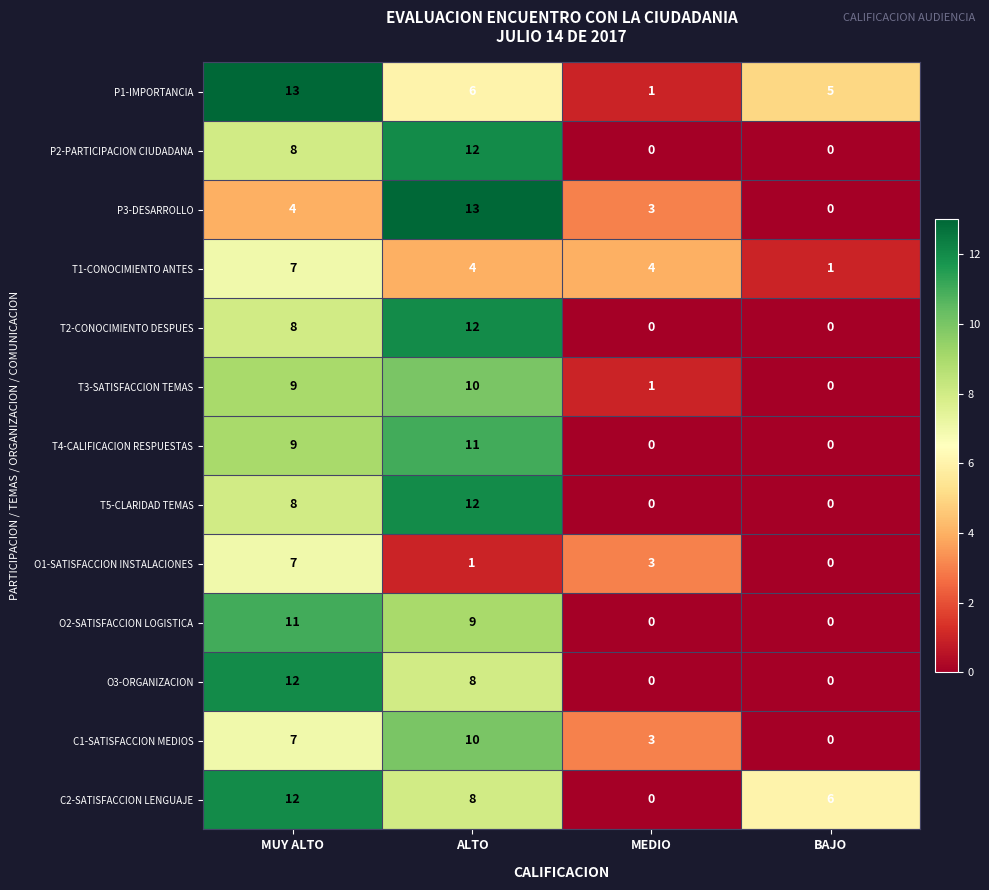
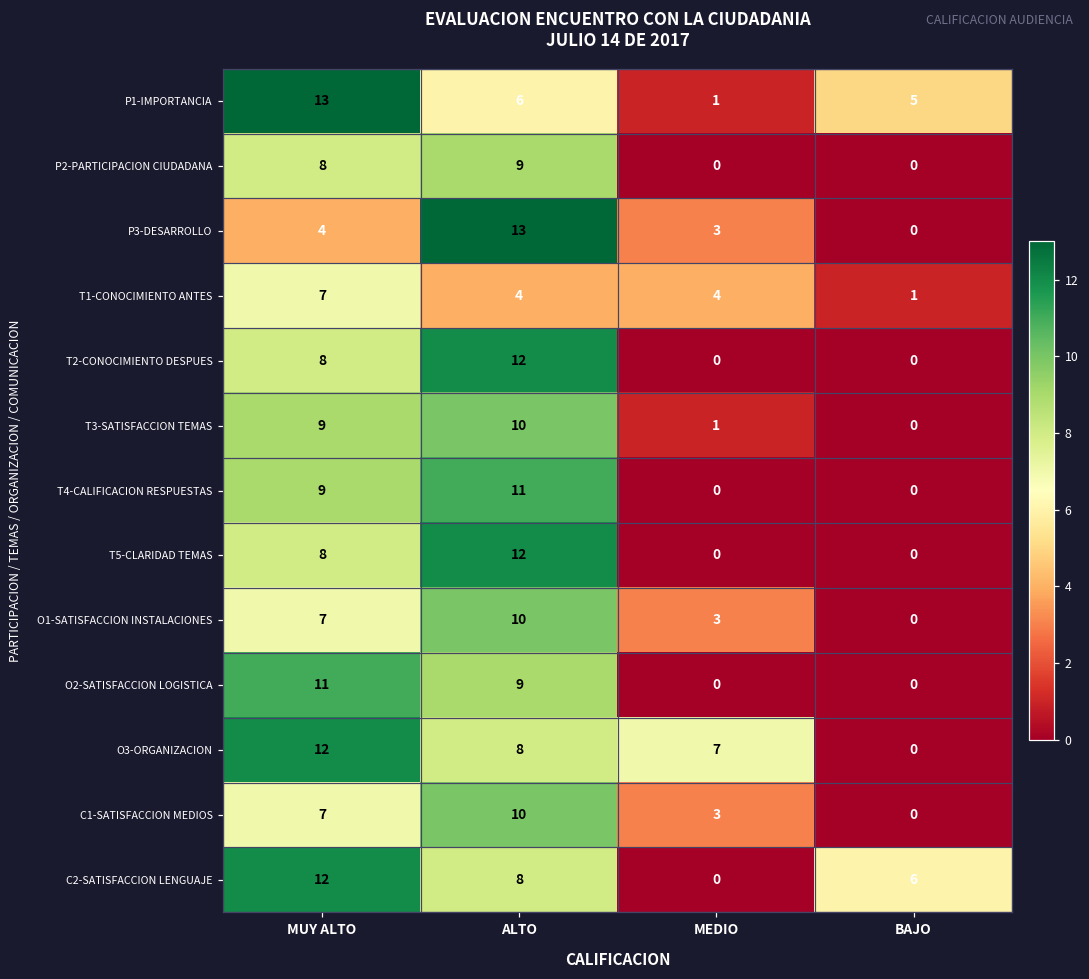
  {
    "P1-IMPORTANCIA": {
      "MUY ALTO": 13,
      "ALTO": 6,
      "MEDIO": 1,
      "BAJO": 5
    },
    "P2-PARTICIPACION CIUDADANA": {
      "MUY ALTO": 8,
-     "ALTO": 12,
+     "ALTO": 9,
      "MEDIO": 0,
      "BAJO": 0
    },
    "P3-DESARROLLO": {
      "MUY ALTO": 4,
      "ALTO": 13,
      "MEDIO": 3,
      "BAJO": 0
    },
    "T1-CONOCIMIENTO ANTES": {
      "MUY ALTO": 7,
      "ALTO": 4,
      "MEDIO": 4,
      "BAJO": 1
    },
    "T2-CONOCIMIENTO DESPUES": {
      "MUY ALTO": 8,
      "ALTO": 12,
      "MEDIO": 0,
      "BAJO": 0
    },
    "T3-SATISFACCION TEMAS": {
      "MUY ALTO": 9,
      "ALTO": 10,
      "MEDIO": 1,
      "BAJO": 0
    },
    "T4-CALIFICACION RESPUESTAS": {
      "MUY ALTO": 9,
      "ALTO": 11,
      "MEDIO": 0,
      "BAJO": 0
    },
    "T5-CLARIDAD TEMAS": {
      "MUY ALTO": 8,
      "ALTO": 12,
      "MEDIO": 0,
      "BAJO": 0
    },
    "O1-SATISFACCION INSTALACIONES": {
      "MUY ALTO": 7,
-     "ALTO": 1,
+     "ALTO": 10,
      "MEDIO": 3,
      "BAJO": 0
    },
    "O2-SATISFACCION LOGISTICA": {
      "MUY ALTO": 11,
      "ALTO": 9,
      "MEDIO": 0,
      "BAJO": 0
    },
    "O3-ORGANIZACION": {
      "MUY ALTO": 12,
      "ALTO": 8,
-     "MEDIO": 0,
+     "MEDIO": 7,
      "BAJO": 0
    },
    "C1-SATISFACCION MEDIOS": {
      "MUY ALTO": 7,
      "ALTO": 10,
      "MEDIO": 3,
      "BAJO": 0
    },
    "C2-SATISFACCION LENGUAJE": {
      "MUY ALTO": 12,
      "ALTO": 8,
      "MEDIO": 0,
      "BAJO": 6
    }
  }
